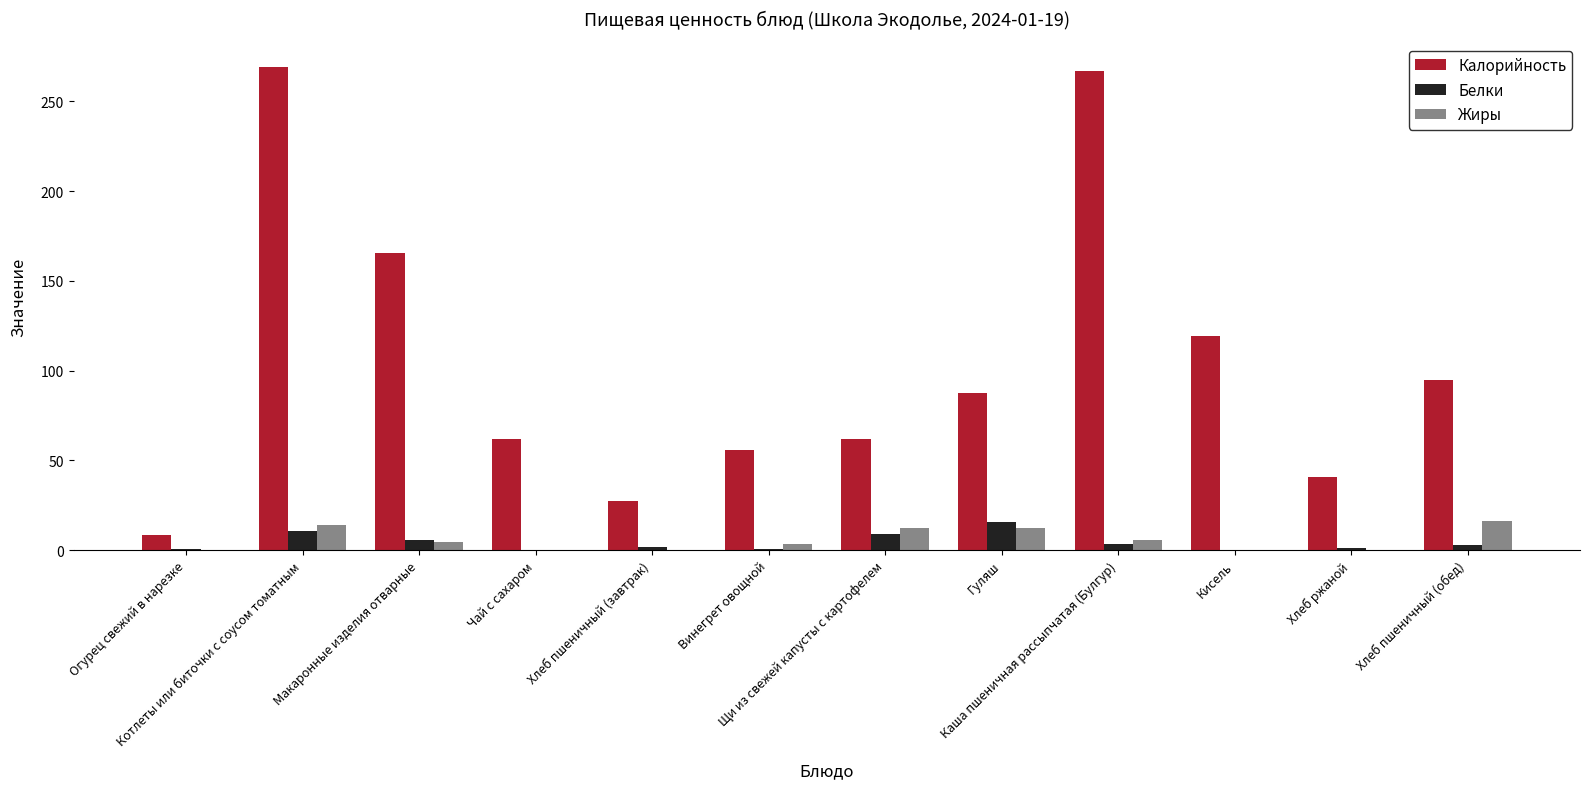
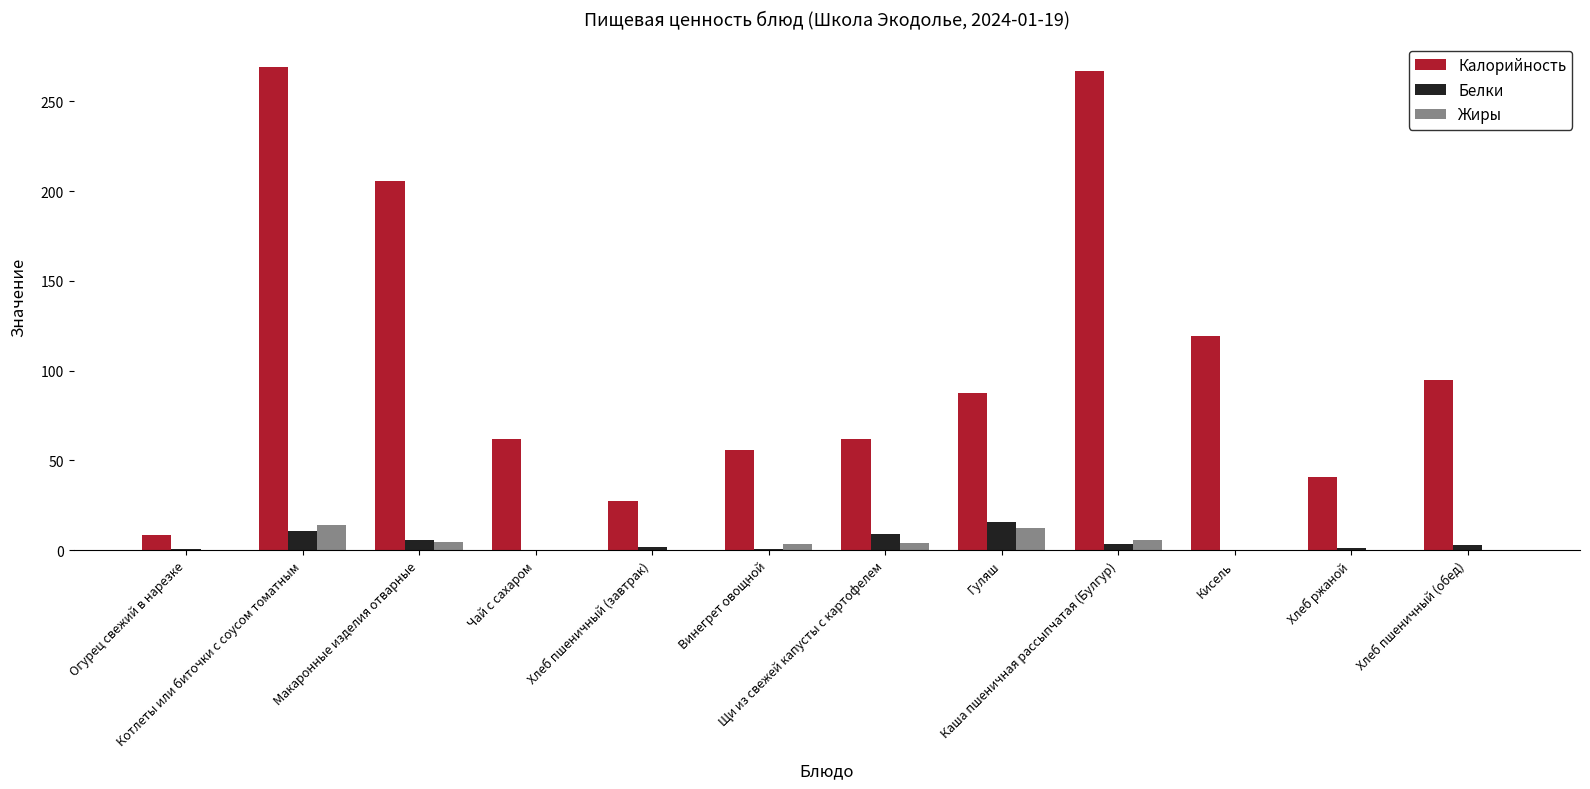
  {
    "Калорийность": {
      "Огурец свежий в нарезке": 8,
      "Котлеты или биточки с соусом томатным": 269,
-     "Макаронные изделия отварные": 166,
+     "Макаронные изделия отварные": 206,
      "Чай с сахаром": 62,
      "Хлеб пшеничный (завтрак)": 28,
      "Винегрет овощной": 56,
      "Щи из свежей капусты с картофелем": 62,
      "Гуляш": 88,
      "Каша пшеничная рассыпчатая (Булгур)": 267,
      "Кисель": 120,
      "Хлеб ржаной": 41,
      "Хлеб пшеничный (обед)": 95
    },
    "Белки": {
      "Котлеты или биточки с соусом томатным": 11,
      "Макаронные изделия отварные": 6,
      "Хлеб пшеничный (завтрак)": 2,
      "Щи из свежей капусты с картофелем": 9,
      "Гуляш": 16,
      "Каша пшеничная рассыпчатая (Булгур)": 4,
      "Хлеб пшеничный (обед)": 3
    },
    "Жиры": {
      "Котлеты или биточки с соусом томатным": 14,
      "Макаронные изделия отварные": 5,
      "Чай с сахаром": 0,
      "Винегрет овощной": 4,
-     "Щи из свежей капусты с картофелем": 12,
+     "Щи из свежей капусты с картофелем": 4,
      "Гуляш": 12,
      "Каша пшеничная рассыпчатая (Булгур)": 6,
-     "Хлеб пшеничный (обед)": 16
+     "Хлеб пшеничный (обед)": 0
    }
  }
